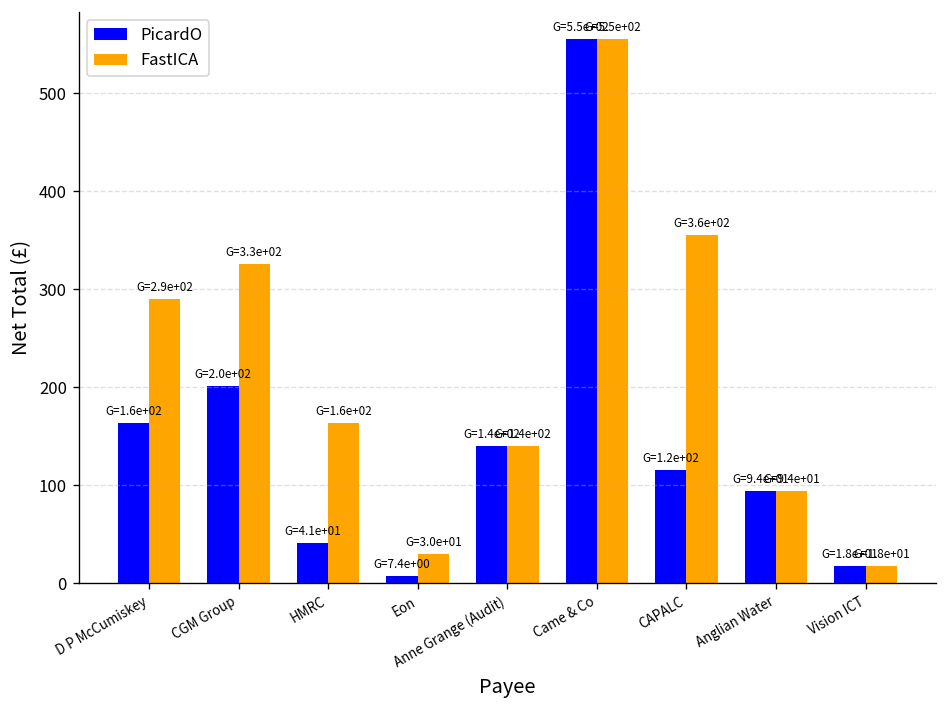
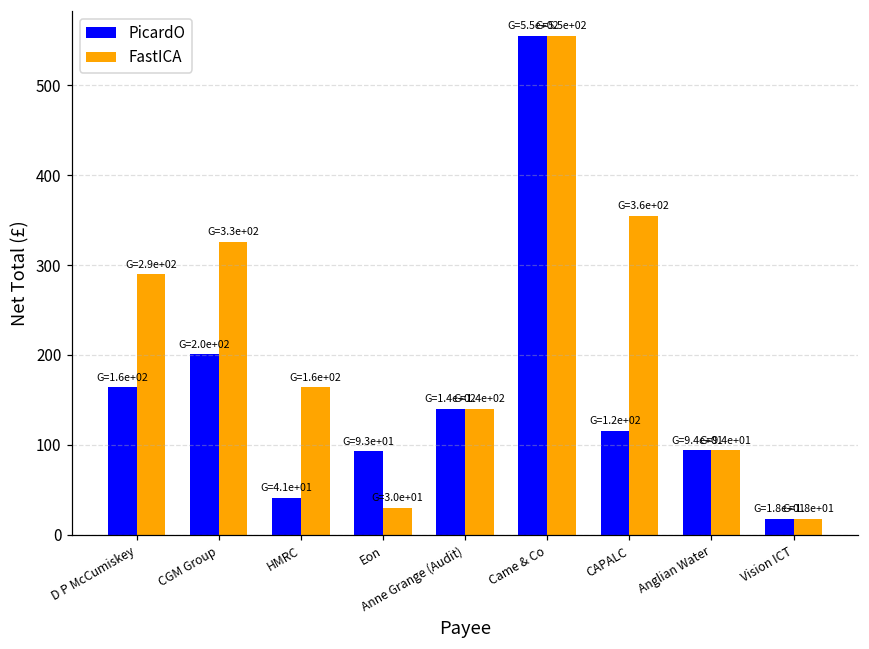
  {
    "PicardO": {
      "HMRC": "4.1e+01",
-     "Eon": "7.4e+00"
+     "Eon": "9.3e+01"
    },
    "FastICA": {
      "D P McCumiskey": "2.9e+02",
      "Eon": "3.0e+01"
    }
  }
